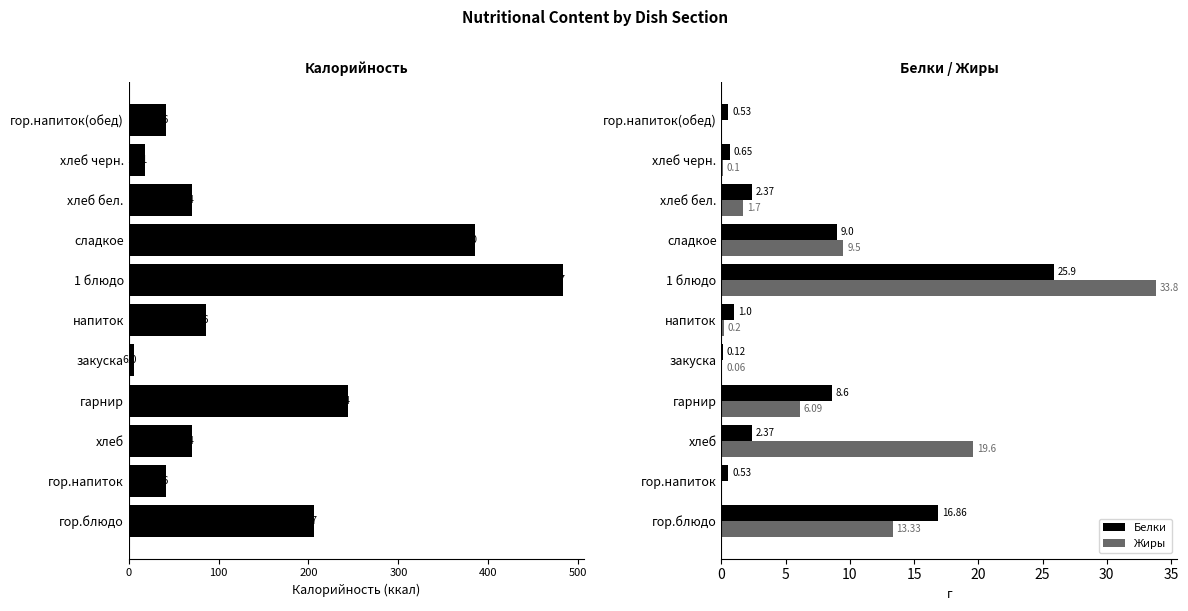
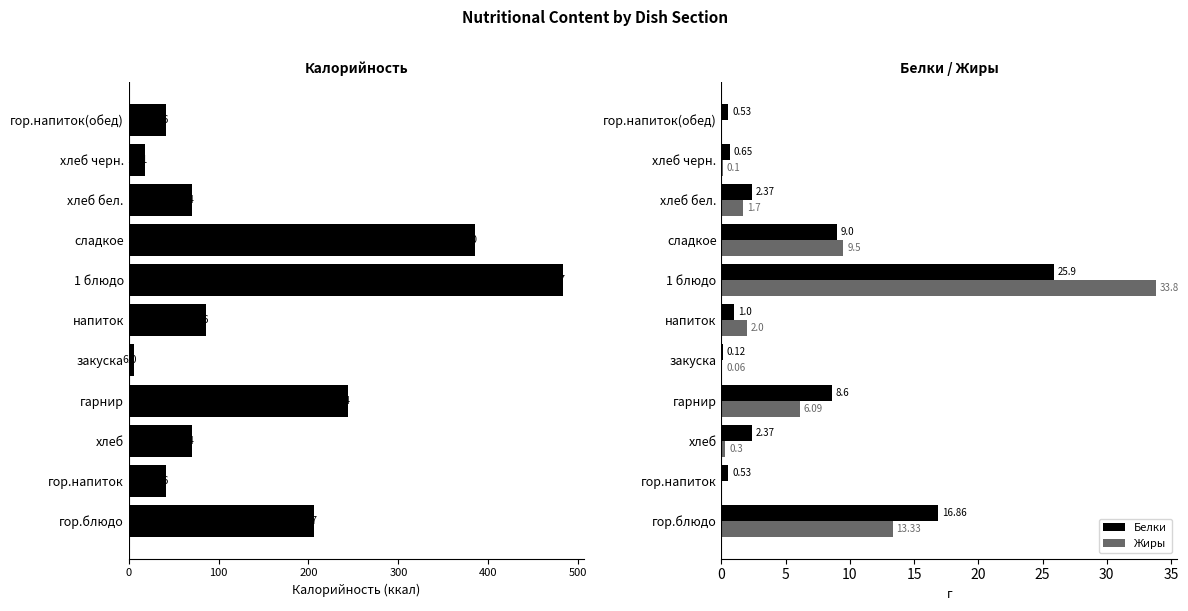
  {
    "Белки / Жиры": {
      "Белки": {
        "гор.напиток(обед)": 0.53,
        "хлеб черн.": 0.65,
        "хлеб бел.": 2.37,
        "сладкое": 9.0,
        "1 блюдо": 25.9,
        "напиток": 1.0,
        "закуска": 0.12,
        "гарнир": 8.6,
        "хлеб": 2.37,
        "гор.напиток": 0.53,
        "гор.блюдо": 16.86
      },
      "Жиры": {
        "хлеб черн.": 0.1,
        "хлеб бел.": 1.7,
        "сладкое": 9.5,
        "1 блюдо": 33.8,
-       "напиток": 0.2,
+       "напиток": 2.0,
        "закуска": 0.06,
        "гарнир": 6.09,
-       "хлеб": 19.6,
+       "хлеб": 0.3,
        "гор.блюдо": 13.33
      }
    }
  }
